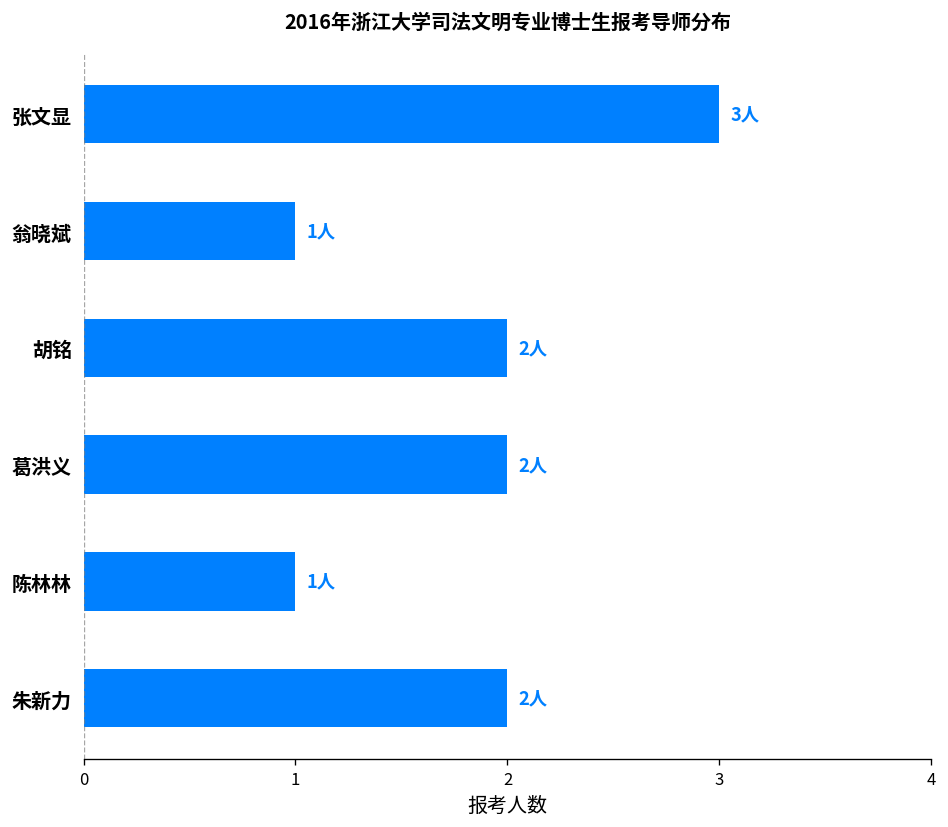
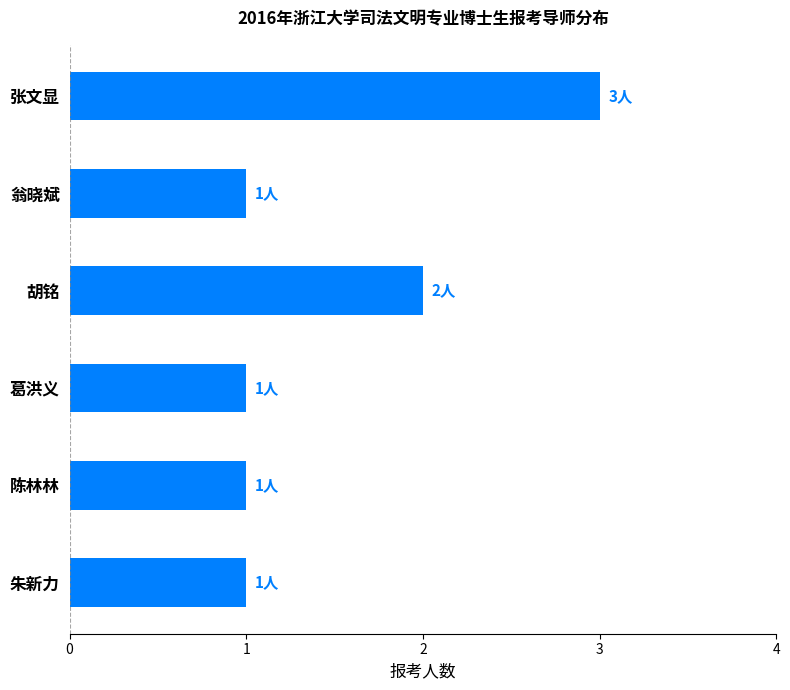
  {
    "张文显": "3人",
    "翁晓斌": "1人",
    "胡铭": "2人",
-   "葛洪义": "2人",
+   "葛洪义": "1人",
    "陈林林": "1人",
-   "朱新力": "2人"
+   "朱新力": "1人"
  }
